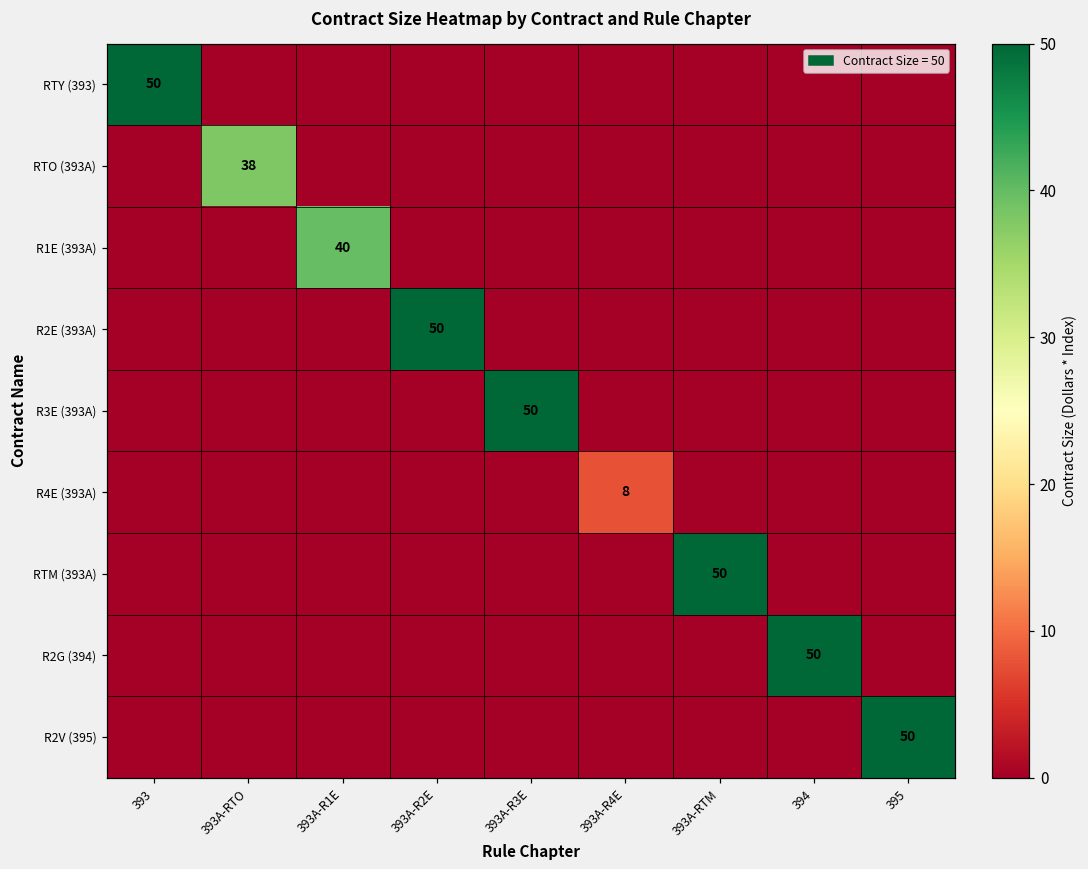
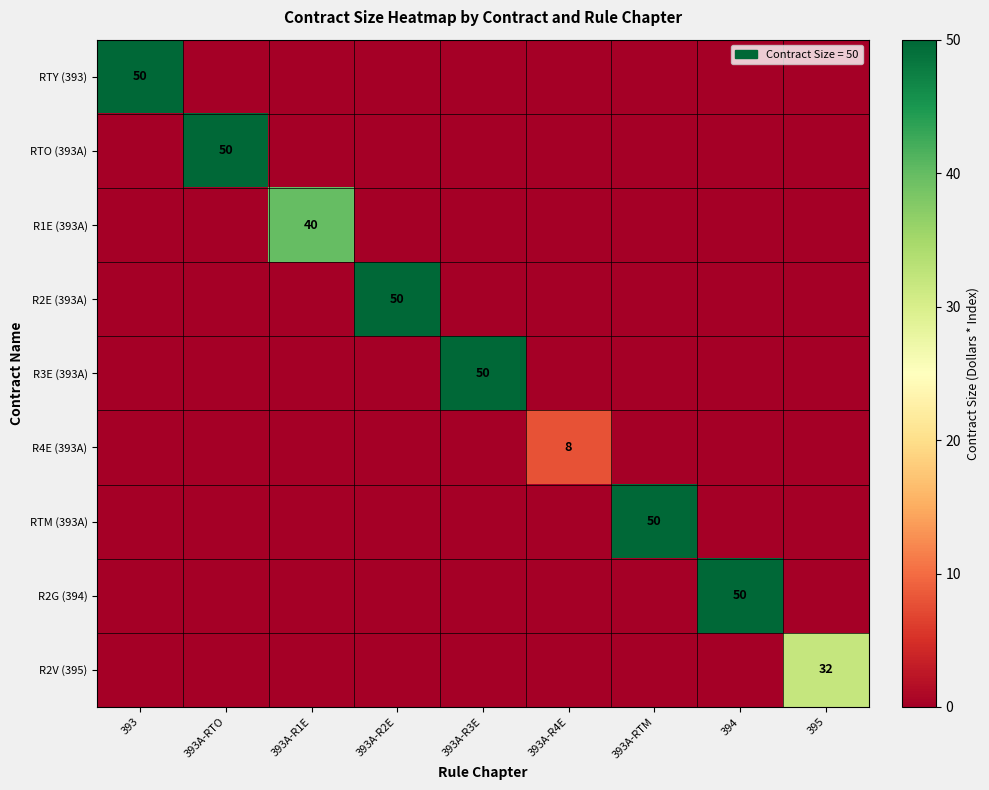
  {
    "RTY (393)": {
      "393": 50
    },
    "RTO (393A)": {
-     "393A-RTO": 38
+     "393A-RTO": 50
    },
    "R1E (393A)": {
      "393A-R1E": 40
    },
    "R2E (393A)": {
      "393A-R2E": 50
    },
    "R3E (393A)": {
      "393A-R3E": 50
    },
    "R4E (393A)": {
      "393A-R4E": 8
    },
    "RTM (393A)": {
      "393A-RTM": 50
    },
    "R2G (394)": {
      "394": 50
    },
    "R2V (395)": {
-     "395": 50
+     "395": 32
    }
  }
